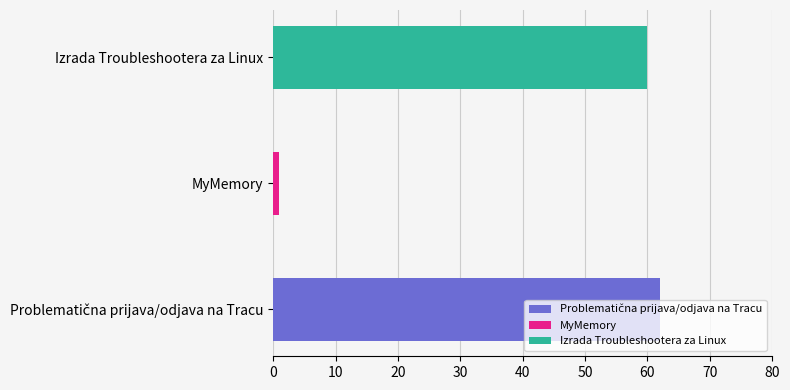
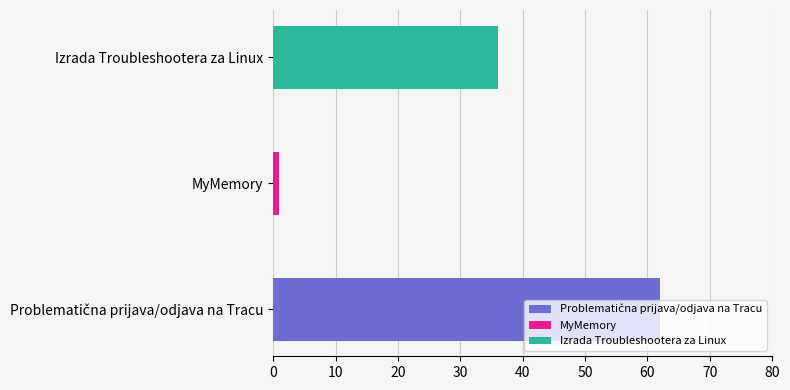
  {
-   "Izrada Troubleshootera za Linux": 60,
+   "Izrada Troubleshootera za Linux": 36,
    "MyMemory": 1
  }
